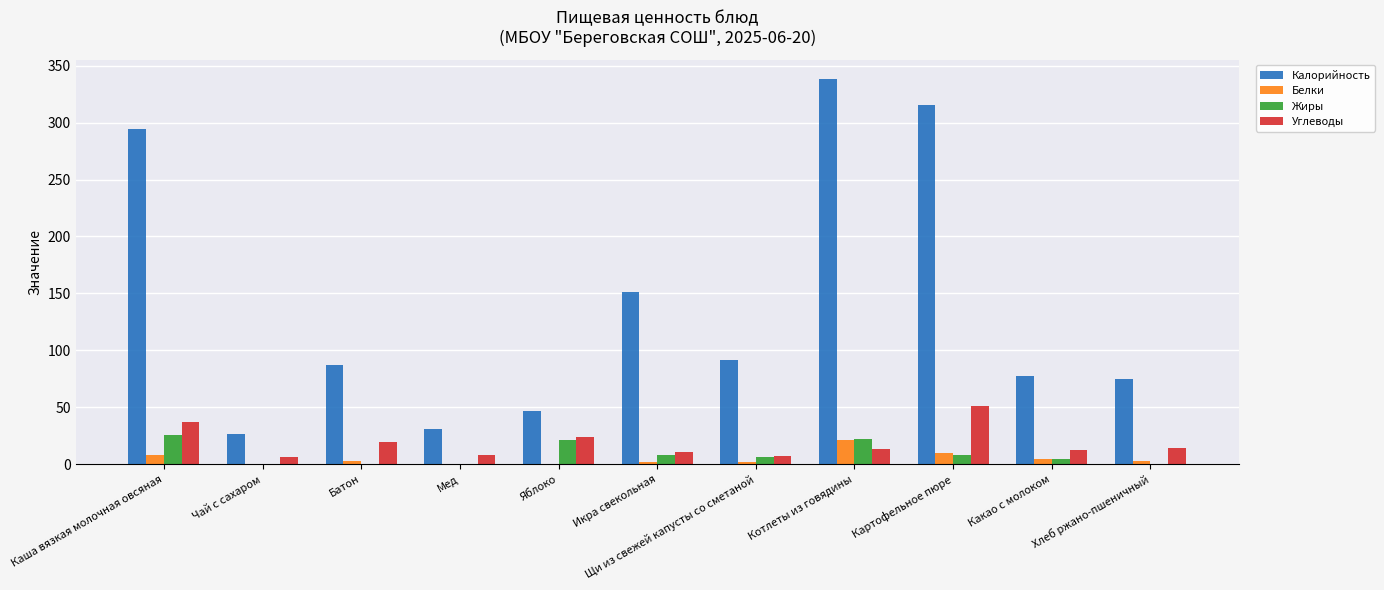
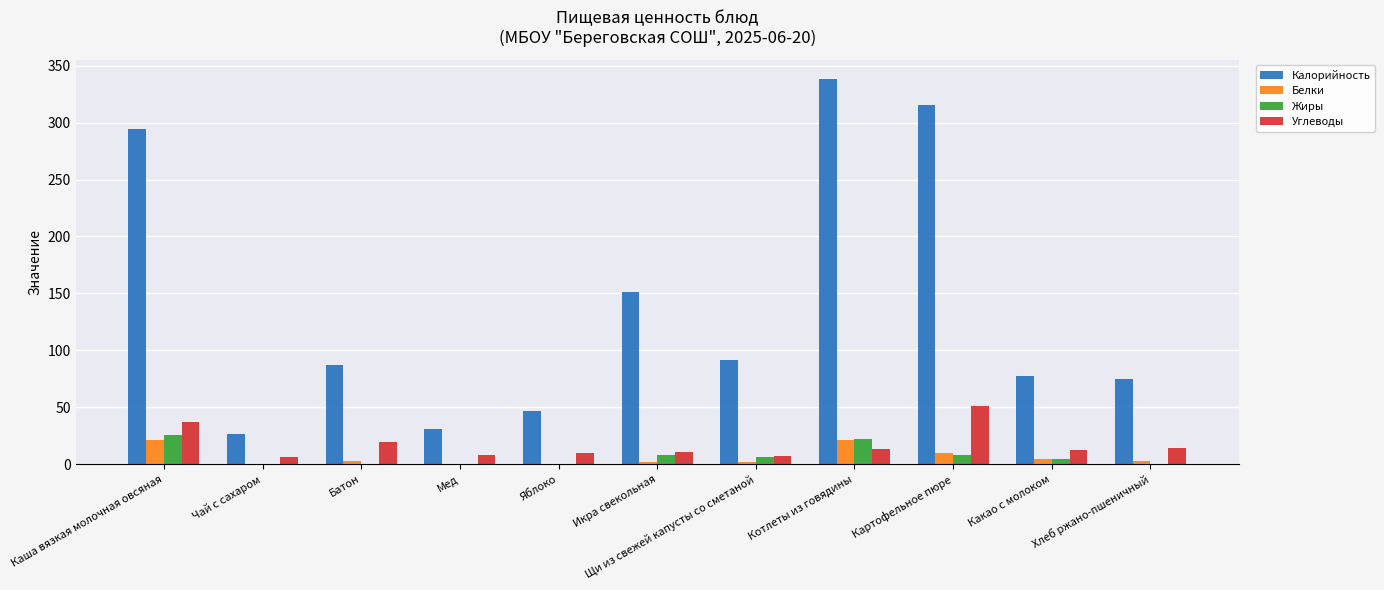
  {
    "Калорийность": {
      "Каша вязкая молочная овсяная": 294,
      "Чай с сахаром": 27,
      "Батон": 87,
      "Мед": 31,
      "Яблоко": 47,
      "Икра свекольная": 151,
      "Щи из свежей капусты со сметаной": 92,
      "Котлеты из говядины": 338,
      "Картофельное пюре": 315,
      "Какао с молоком": 78,
      "Хлеб ржано-пшеничный": 75
    },
    "Белки": {
-     "Каша вязкая молочная овсяная": 8,
+     "Каша вязкая молочная овсяная": 22,
      "Батон": 3,
      "Икра свекольная": 2,
      "Котлеты из говядины": 21,
      "Картофельное пюре": 10,
      "Какао с молоком": 5,
      "Хлеб ржано-пшеничный": 3
    },
    "Жиры": {
      "Каша вязкая молочная овсяная": 26,
      "Чай с сахаром": 0,
      "Мед": 0,
-     "Яблоко": 21,
+     "Яблоко": 0,
      "Икра свекольная": 8,
      "Щи из свежей капусты со сметаной": 6,
      "Котлеты из говядины": 22,
      "Картофельное пюре": 8,
      "Какао с молоком": 4
    },
    "Углеводы": {
      "Каша вязкая молочная овсяная": 37,
      "Чай с сахаром": 7,
      "Батон": 20,
      "Мед": 8,
-     "Яблоко": 24,
+     "Яблоко": 10,
      "Икра свекольная": 11,
      "Щи из свежей капусты со сметаной": 7,
      "Котлеты из говядины": 14,
      "Картофельное пюре": 51,
      "Какао с молоком": 12,
      "Хлеб ржано-пшеничный": 15
    }
  }
